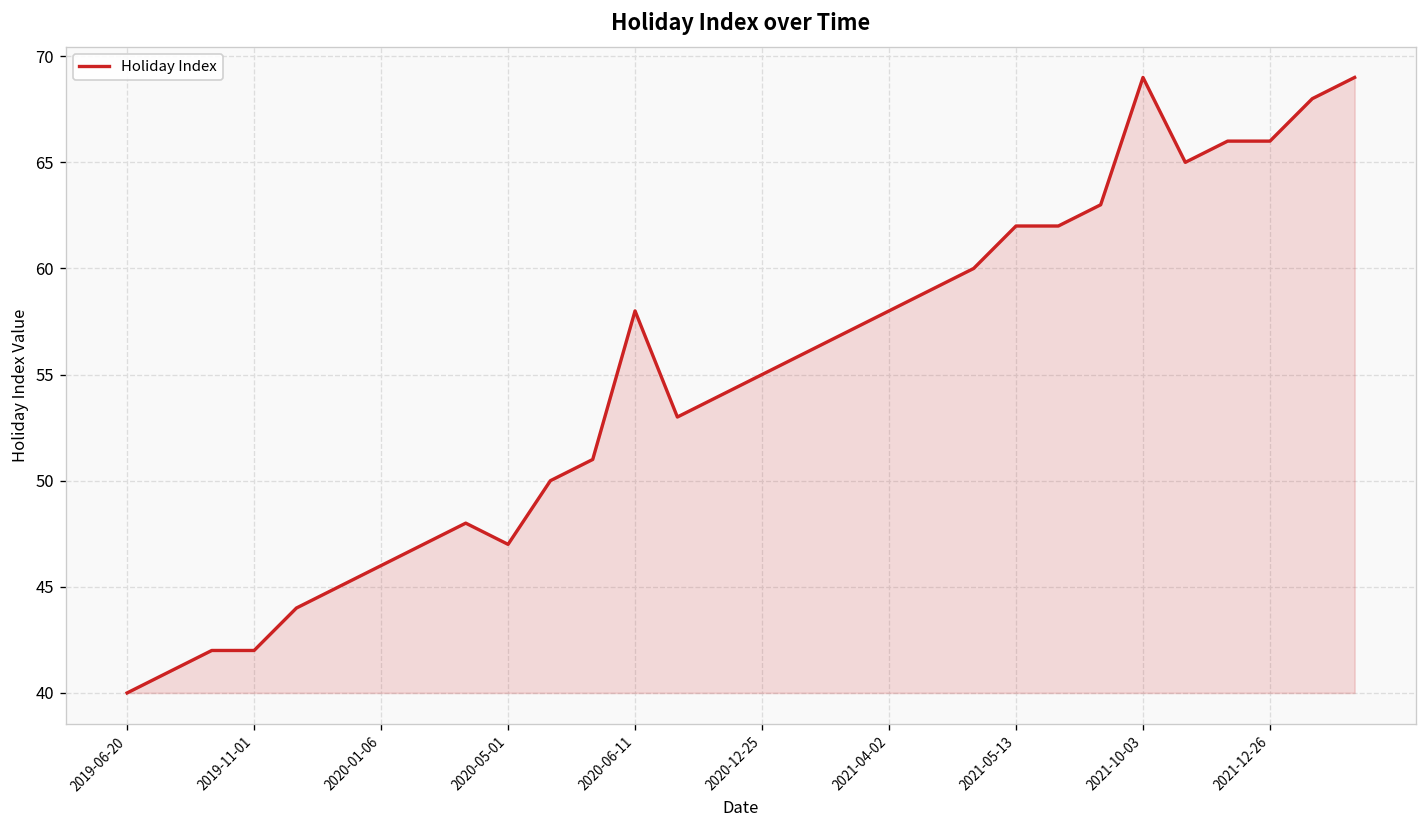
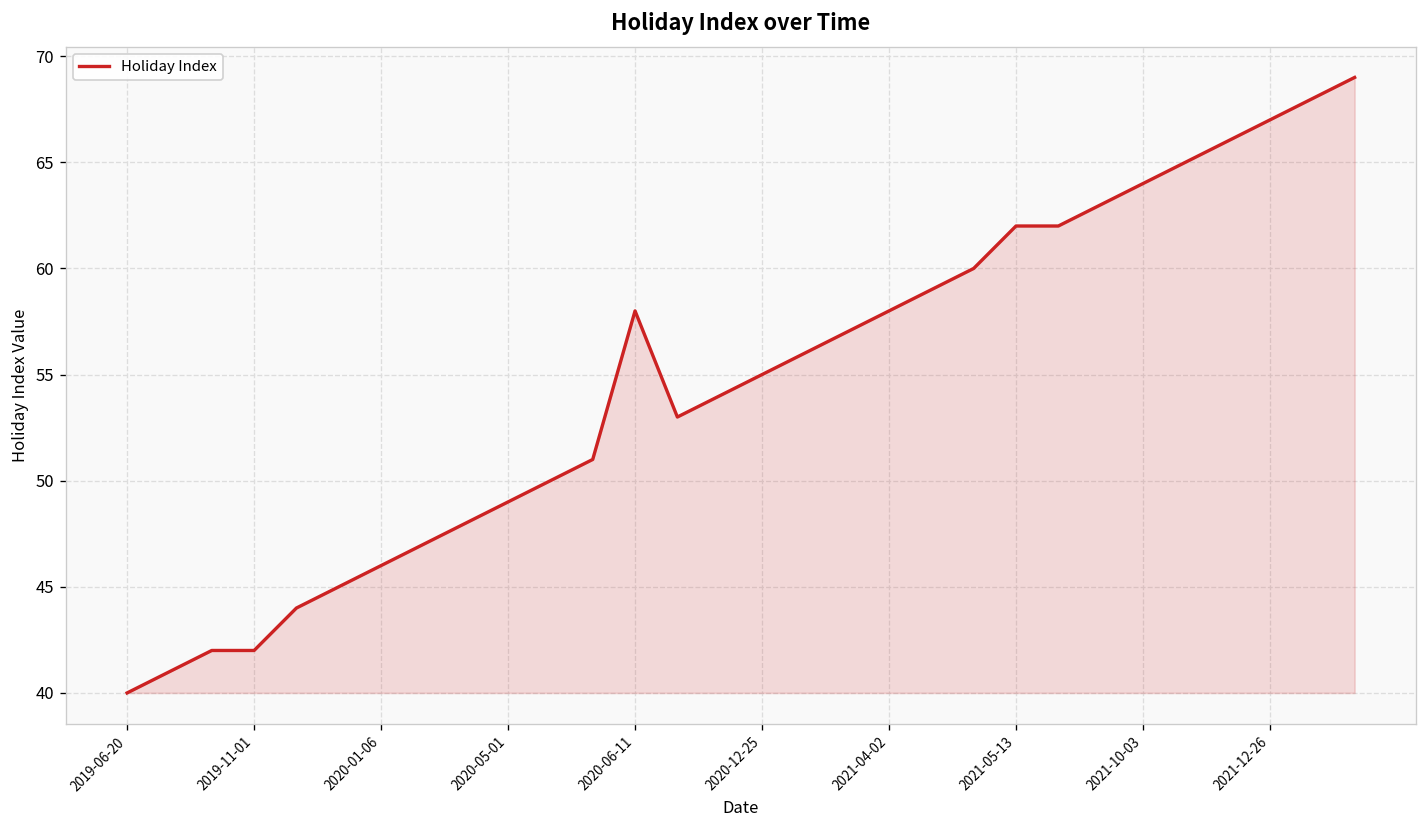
  {
    "2019-06-20": 40,
    "2019-11-01": 42,
    "2020-01-06": 46,
-   "2020-05-01": 47,
+   "2020-05-01": 49,
    "2020-06-11": 58,
    "2020-12-25": 55,
    "2021-04-02": 58,
    "2021-05-13": 62,
-   "2021-10-03": 69,
-   "2021-12-26": 66
+   "2021-10-03": 64,
+   "2021-12-26": 67
  }
